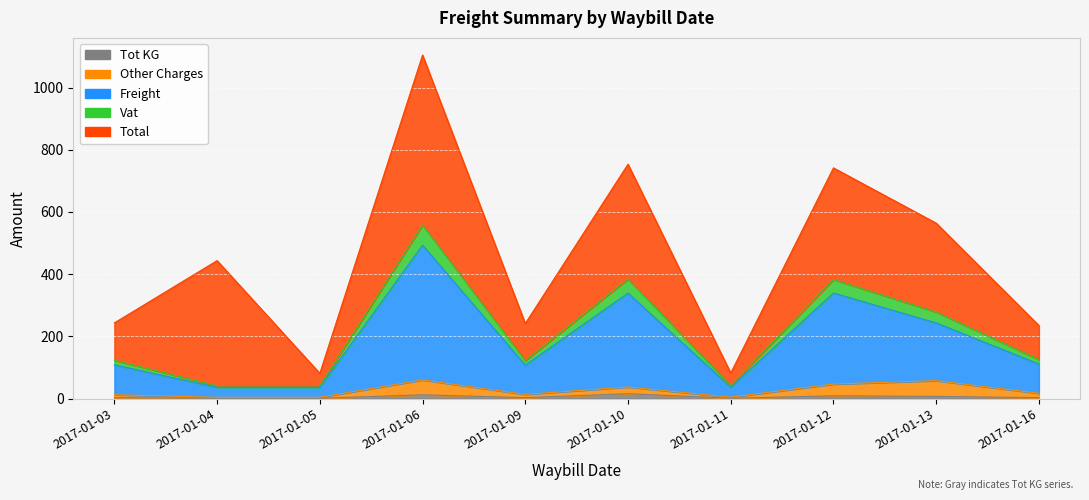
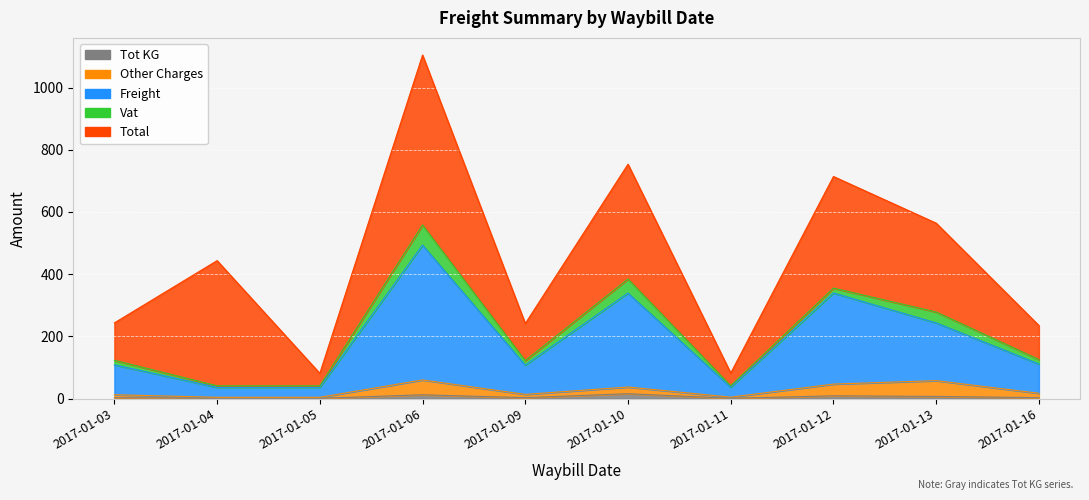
  {
    "Tot KG": {
      "2017-01-03": 0,
      "2017-01-06": 10,
      "2017-01-09": 0,
      "2017-01-10": 20,
      "2017-01-12": 10,
      "2017-01-13": 10,
      "2017-01-16": 0
    },
    "Other Charges": {
      "2017-01-03": 10,
      "2017-01-06": 50,
      "2017-01-09": 10,
      "2017-01-10": 20,
      "2017-01-12": 40,
      "2017-01-13": 50,
      "2017-01-16": 10
    },
    "Freight": {
      "2017-01-03": 100,
      "2017-01-06": 430,
      "2017-01-09": 90,
      "2017-01-10": 300,
      "2017-01-12": 290,
      "2017-01-13": 190,
      "2017-01-16": 90
    },
    "Vat": {
      "2017-01-03": 10,
      "2017-01-06": 60,
      "2017-01-09": 10,
      "2017-01-10": 50,
-     "2017-01-12": 40,
+     "2017-01-12": 20,
      "2017-01-13": 40,
      "2017-01-16": 10
    },
    "Total": {
      "2017-01-03": 120,
      "2017-01-04": 400,
      "2017-01-05": 40,
      "2017-01-06": 550,
      "2017-01-09": 120,
      "2017-01-10": 370,
      "2017-01-11": 40,
      "2017-01-12": 360,
      "2017-01-13": 290,
      "2017-01-16": 110
    }
  }
